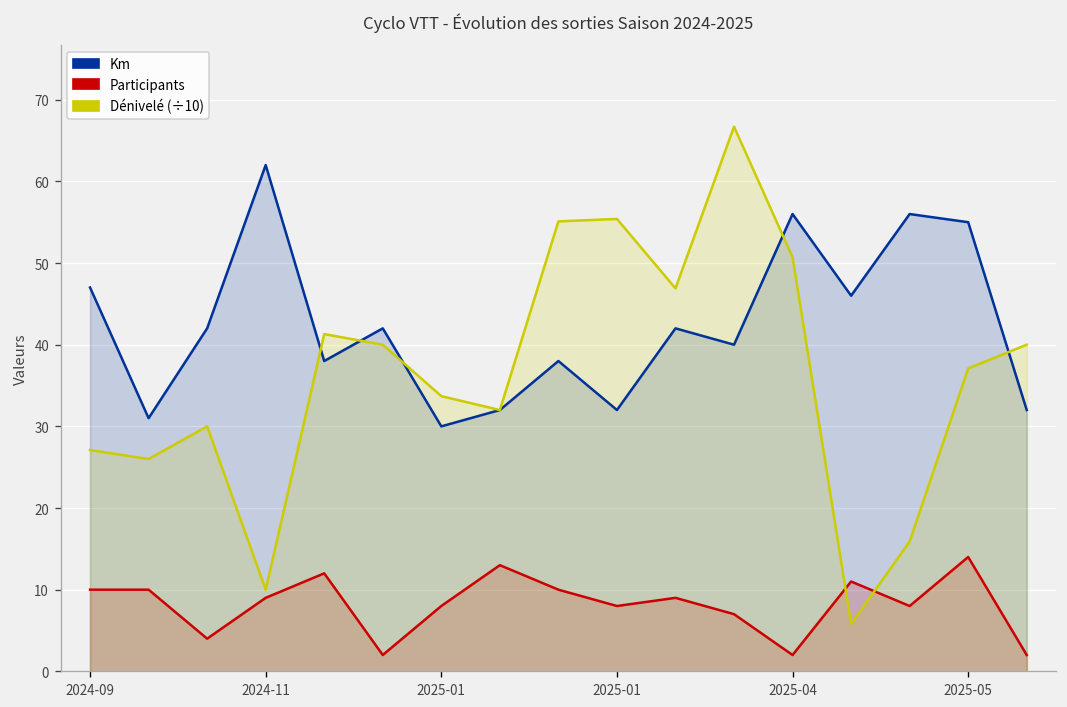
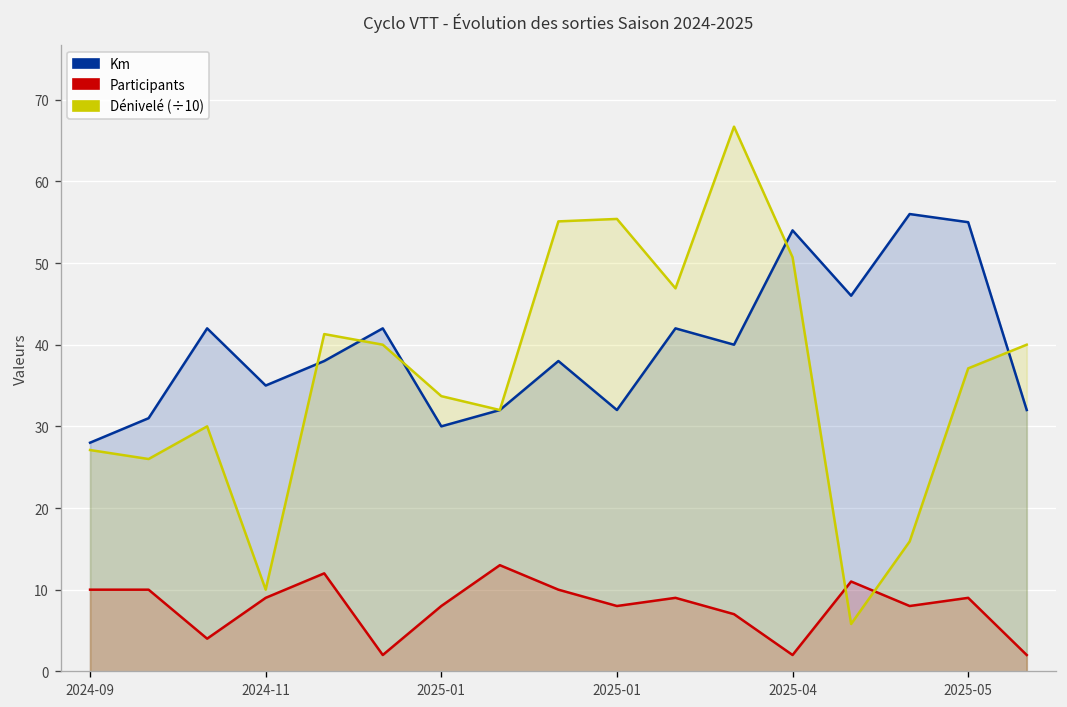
  {
    "Km": {
-     "2024-09": 47,
-     "2024-11": 62,
-     "2025-04": 56,
+     "2024-09": 28,
+     "2024-11": 35,
+     "2025-04": 54,
      "2025-05": 55
    },
    "Participants": {
      "2024-09": 10,
      "2024-11": 9,
      "2025-04": 2,
-     "2025-05": 14
+     "2025-05": 9
    },
    "Dénivelé (÷10)": {
      "2024-09": 27,
      "2024-11": 10,
      "2025-04": 51,
      "2025-05": 37
    }
  }
